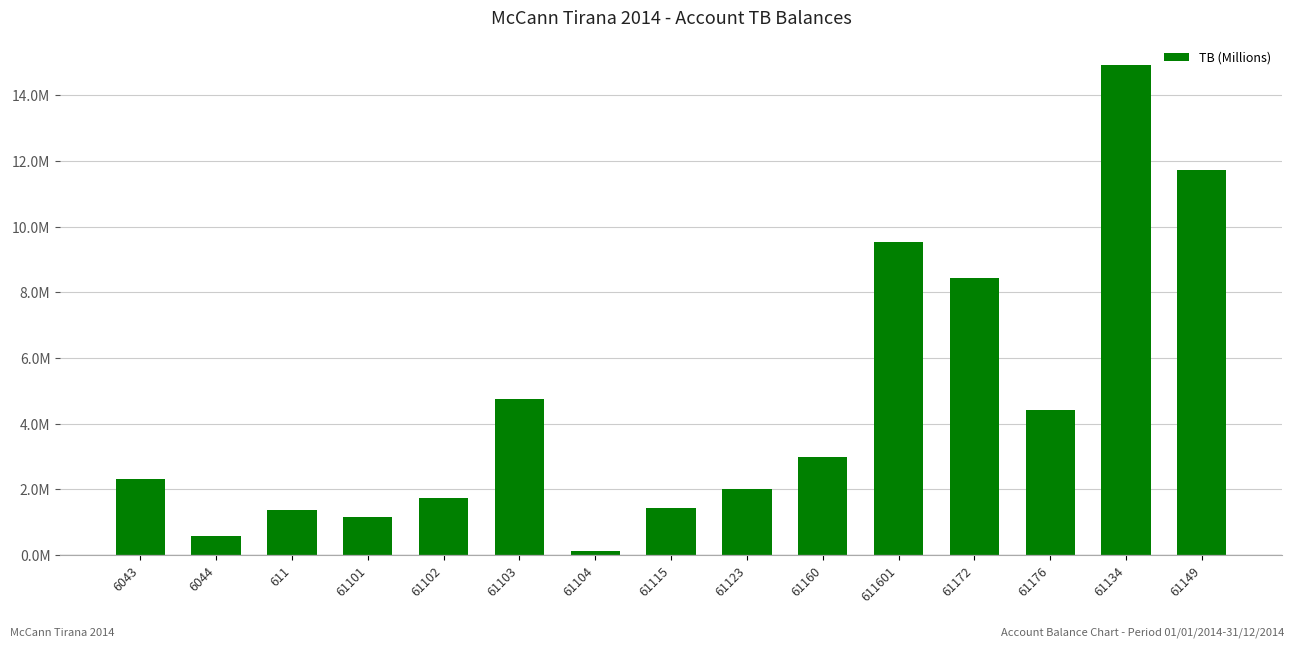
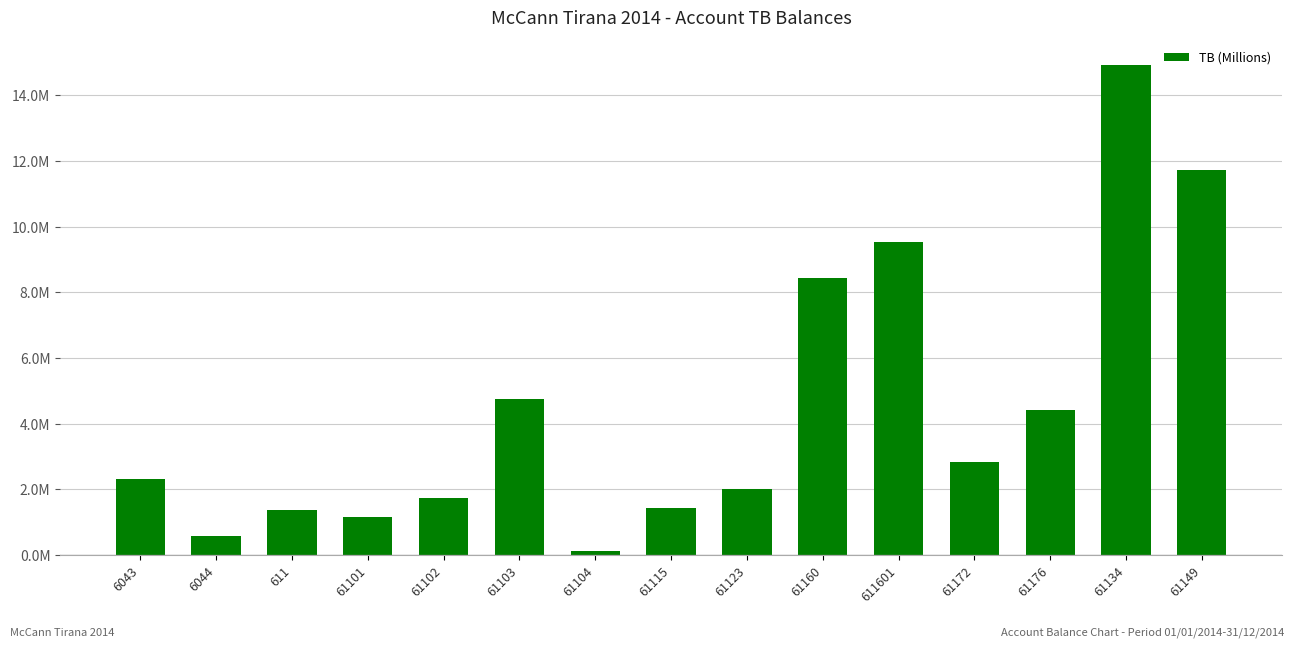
  {
    "6043": 2300000,
    "6044": 600000,
    "611": 1400000,
    "61101": 1100000,
    "61102": 1700000,
    "61103": 4700000,
    "61104": 100000,
    "61115": 1400000,
    "61123": 2000000,
-   "61160": 3000000,
+   "61160": 8400000,
    "611601": 9500000,
-   "61172": 8400000,
+   "61172": 2800000,
    "61176": 4400000,
    "61134": 14900000,
    "61149": 11700000
  }
